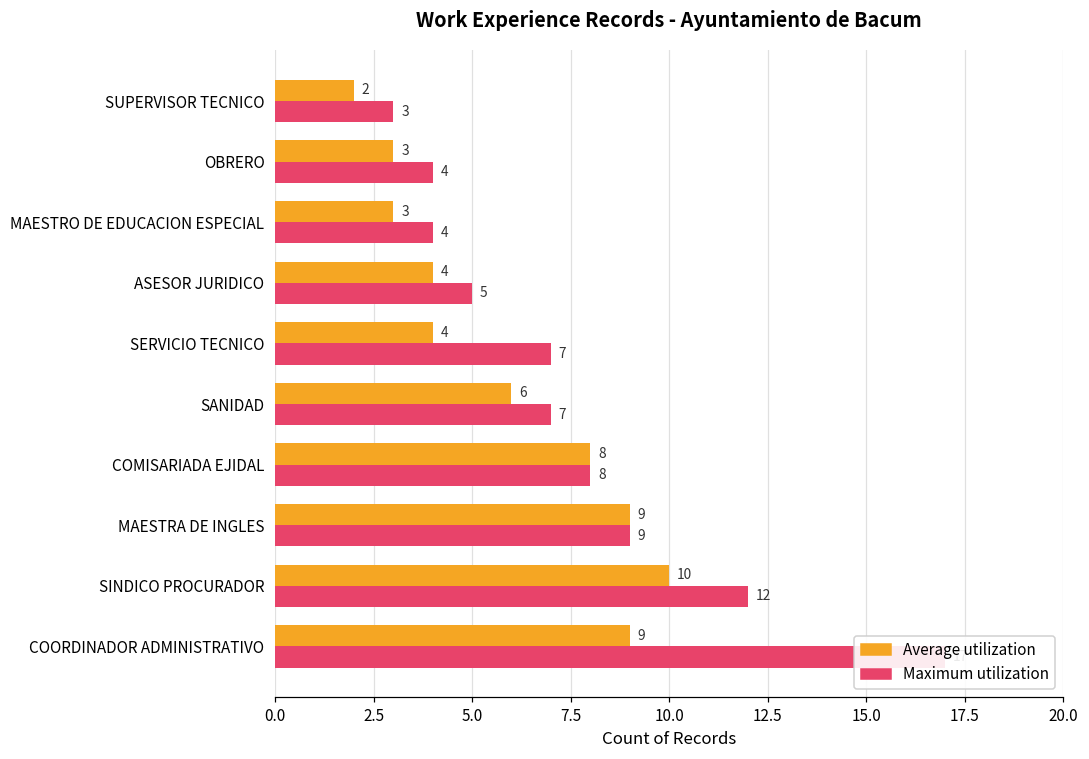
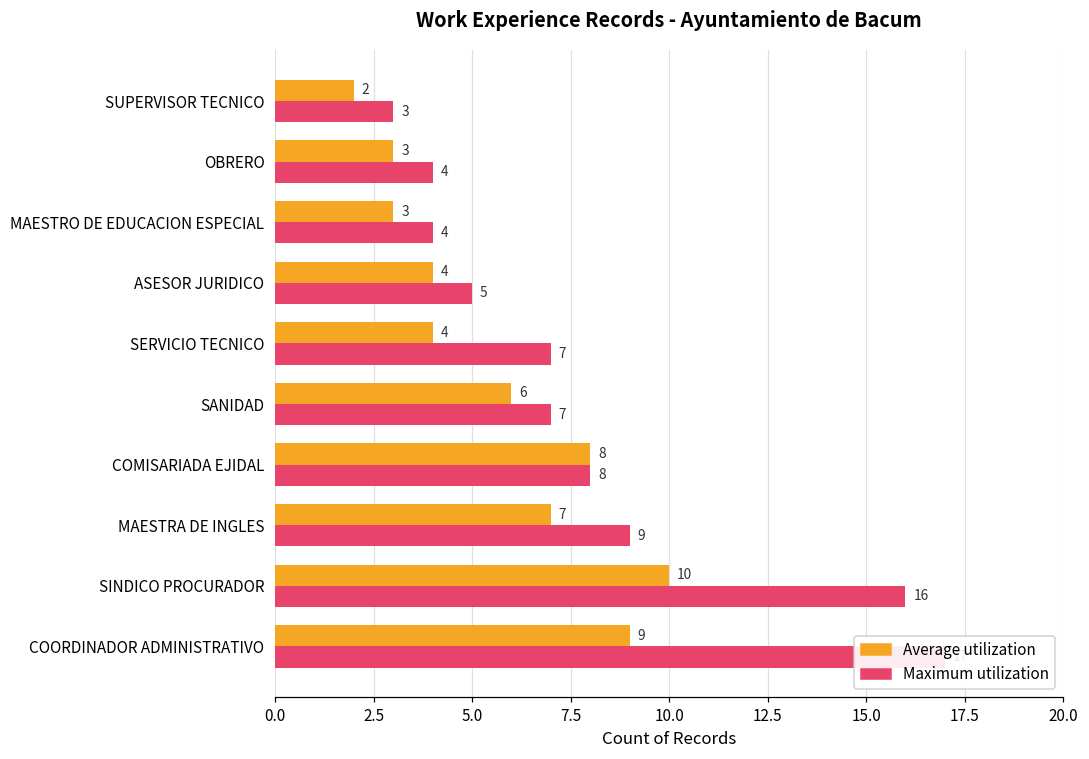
  {
    "Average utilization": {
      "SUPERVISOR TECNICO": 2,
      "OBRERO": 3,
      "MAESTRO DE EDUCACION ESPECIAL": 3,
      "ASESOR JURIDICO": 4,
      "SERVICIO TECNICO": 4,
      "SANIDAD": 6,
      "COMISARIADA EJIDAL": 8,
-     "MAESTRA DE INGLES": 9,
+     "MAESTRA DE INGLES": 7,
      "SINDICO PROCURADOR": 10,
      "COORDINADOR ADMINISTRATIVO": 9
    },
    "Maximum utilization": {
      "SUPERVISOR TECNICO": 3,
      "OBRERO": 4,
      "MAESTRO DE EDUCACION ESPECIAL": 4,
      "ASESOR JURIDICO": 5,
      "SERVICIO TECNICO": 7,
      "SANIDAD": 7,
      "COMISARIADA EJIDAL": 8,
      "MAESTRA DE INGLES": 9,
-     "SINDICO PROCURADOR": 12
+     "SINDICO PROCURADOR": 16
    }
  }
